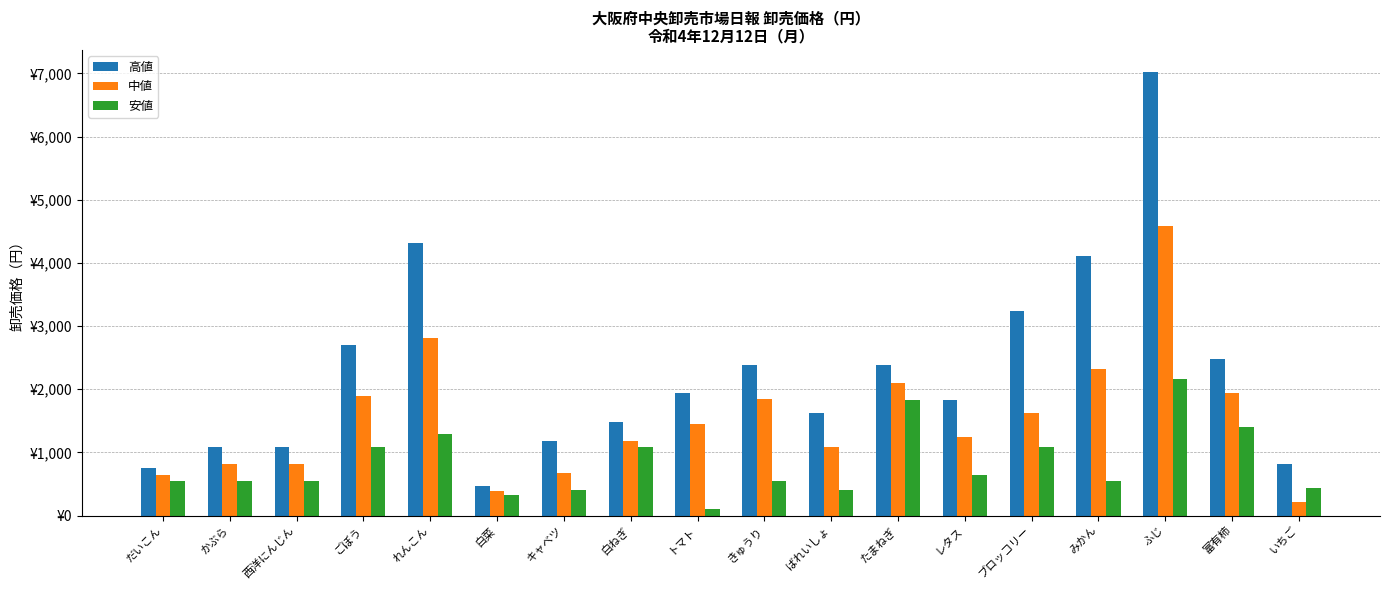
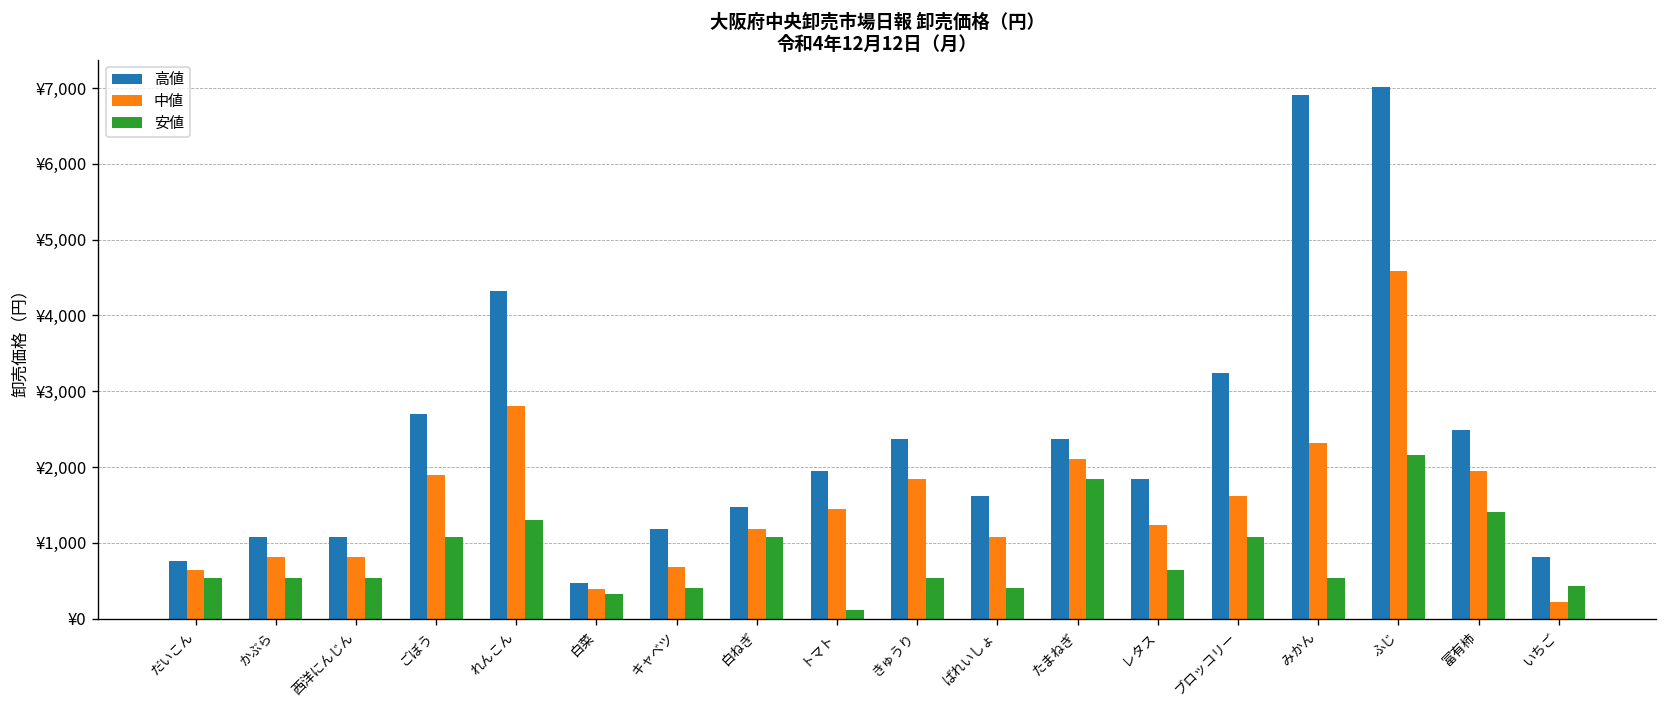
  {
    "高値": {
      "だいこん": "¥800",
      "かぶら": "¥1,100",
      "西洋にんじん": "¥1,100",
      "ごぼう": "¥2,700",
      "れんこん": "¥4,300",
      "白菜": "¥500",
      "キャベツ": "¥1,200",
      "白ねぎ": "¥1,500",
      "トマト": "¥1,900",
      "きゅうり": "¥2,400",
      "ばれいしょ": "¥1,600",
      "たまねぎ": "¥2,400",
      "レタス": "¥1,800",
      "ブロッコリー": "¥3,200",
-     "みかん": "¥4,100",
+     "みかん": "¥6,900",
      "ふじ": "¥7,000",
      "富有柿": "¥2,500",
      "いちご": "¥800"
    },
    "中値": {
      "だいこん": "¥600",
      "かぶら": "¥800",
      "西洋にんじん": "¥800",
      "ごぼう": "¥1,900",
      "れんこん": "¥2,800",
      "白菜": "¥400",
      "キャベツ": "¥700",
      "白ねぎ": "¥1,200",
      "トマト": "¥1,500",
      "きゅうり": "¥1,800",
      "ばれいしょ": "¥1,100",
      "たまねぎ": "¥2,100",
      "レタス": "¥1,200",
      "ブロッコリー": "¥1,600",
      "みかん": "¥2,300",
      "ふじ": "¥4,600",
      "富有柿": "¥1,900",
      "いちご": "¥200"
    },
    "安値": {
      "だいこん": "¥500",
      "かぶら": "¥500",
      "西洋にんじん": "¥500",
      "ごぼう": "¥1,100",
      "れんこん": "¥1,300",
      "白菜": "¥300",
      "キャベツ": "¥400",
      "白ねぎ": "¥1,100",
      "トマト": "¥100",
      "きゅうり": "¥500",
      "ばれいしょ": "¥400",
      "たまねぎ": "¥1,800",
      "レタス": "¥600",
      "ブロッコリー": "¥1,100",
      "みかん": "¥500",
      "ふじ": "¥2,200",
      "富有柿": "¥1,400",
      "いちご": "¥400"
    }
  }
